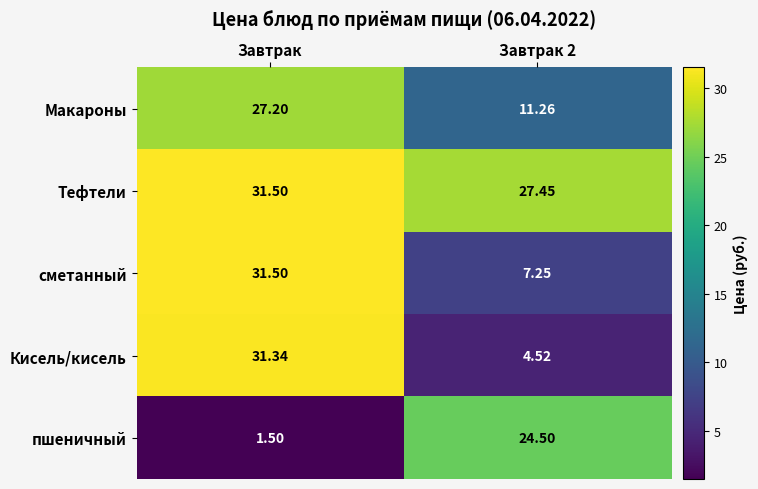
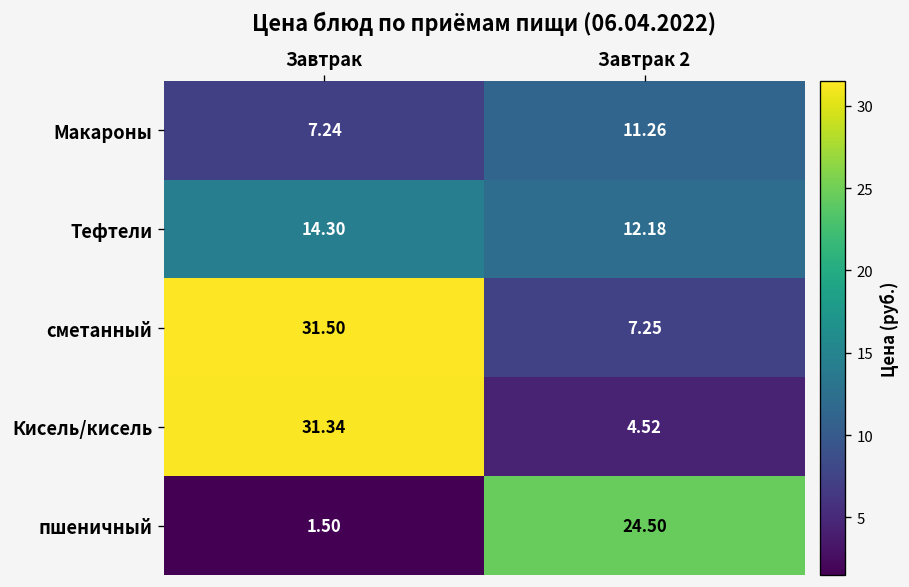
  {
    "Макароны": {
-     "Завтрак": 27.20,
+     "Завтрак": 7.24,
      "Завтрак 2": 11.26
    },
    "Тефтели": {
-     "Завтрак": 31.50,
-     "Завтрак 2": 27.45
+     "Завтрак": 14.30,
+     "Завтрак 2": 12.18
    },
    "сметанный": {
      "Завтрак": 31.50,
      "Завтрак 2": 7.25
    },
    "Кисель/кисель": {
      "Завтрак": 31.34,
      "Завтрак 2": 4.52
    },
    "пшеничный": {
      "Завтрак": 1.50,
      "Завтрак 2": 24.50
    }
  }
